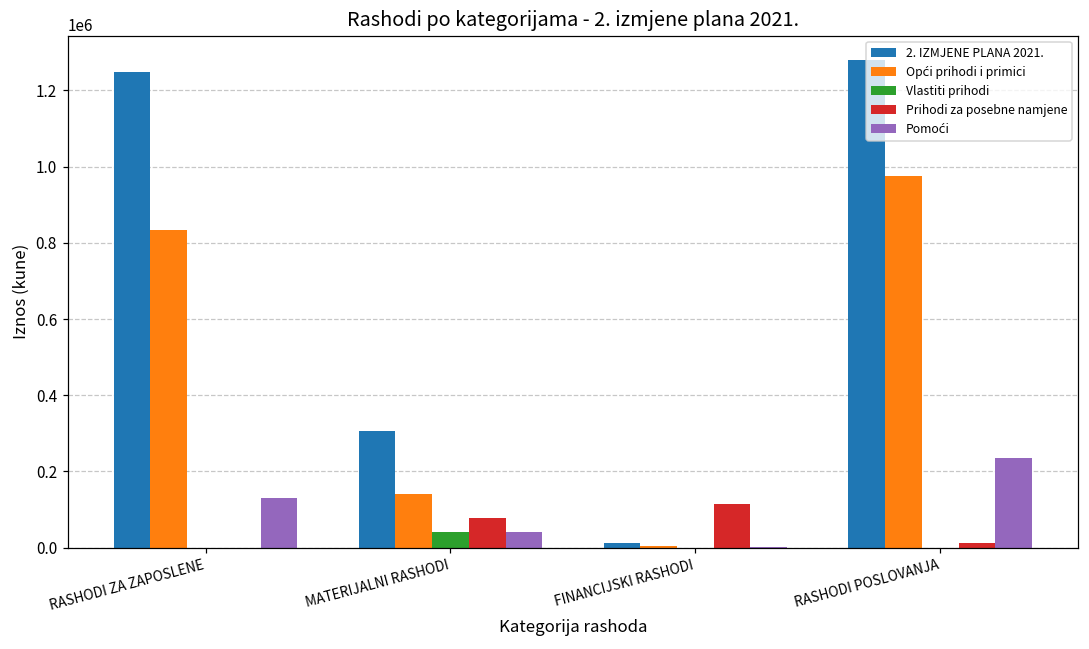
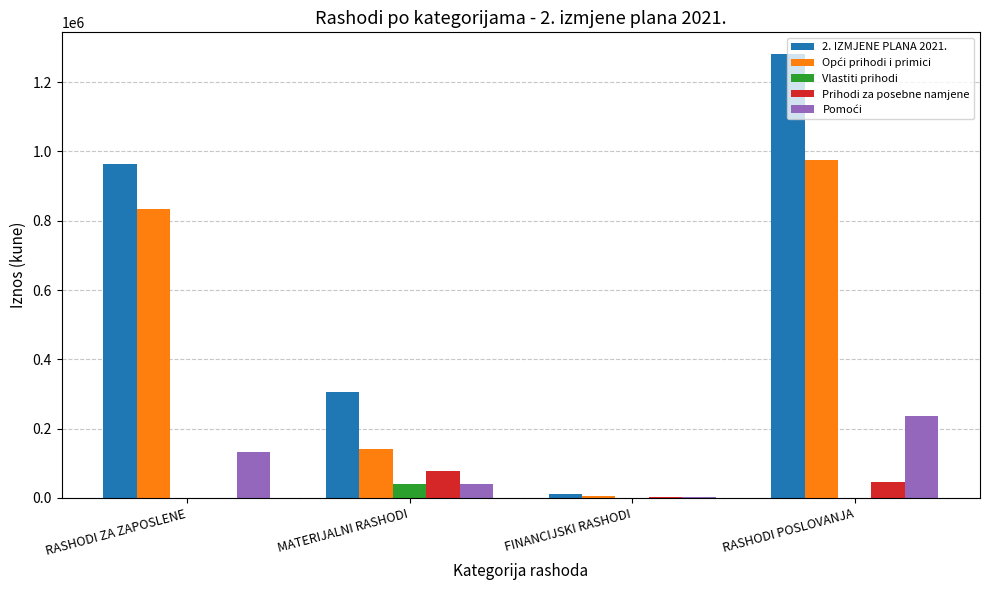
  {
    "2. IZMJENE PLANA 2021.": {
-     "RASHODI ZA ZAPOSLENE": 1250000,
+     "RASHODI ZA ZAPOSLENE": 960000,
      "MATERIJALNI RASHODI": 300000,
      "FINANCIJSKI RASHODI": 10000
    },
    "Opći prihodi i primici": {
      "RASHODI ZA ZAPOSLENE": 830000,
      "MATERIJALNI RASHODI": 140000,
      "RASHODI POSLOVANJA": 980000
    },
    "Vlastiti prihodi": {
      "RASHODI ZA ZAPOSLENE": 0,
      "MATERIJALNI RASHODI": 40000
    },
    "Prihodi za posebne namjene": {
      "RASHODI ZA ZAPOSLENE": 0,
      "MATERIJALNI RASHODI": 80000,
-     "FINANCIJSKI RASHODI": 120000,
-     "RASHODI POSLOVANJA": 10000
+     "FINANCIJSKI RASHODI": 0,
+     "RASHODI POSLOVANJA": 50000
    },
    "Pomoći": {
      "RASHODI ZA ZAPOSLENE": 130000,
      "MATERIJALNI RASHODI": 40000,
      "RASHODI POSLOVANJA": 240000
    }
  }
